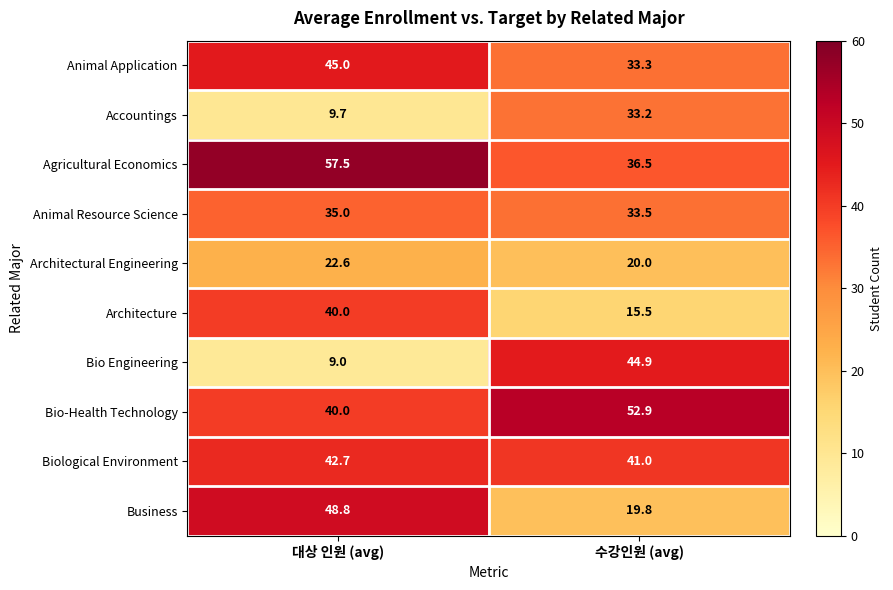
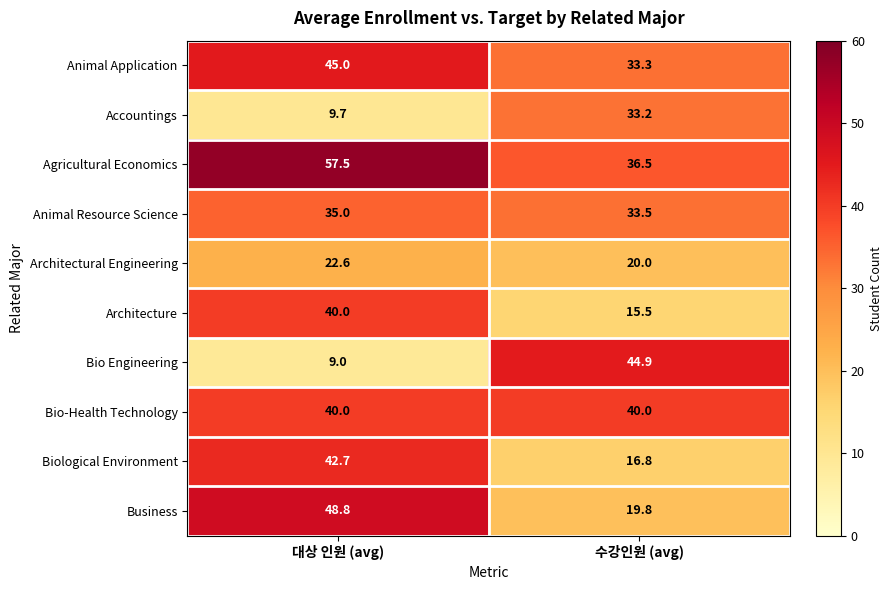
  {
    "Animal Application": {
      "대상 인원 (avg)": 45.0,
      "수강인원 (avg)": 33.3
    },
    "Accountings": {
      "대상 인원 (avg)": 9.7,
      "수강인원 (avg)": 33.2
    },
    "Agricultural Economics": {
      "대상 인원 (avg)": 57.5,
      "수강인원 (avg)": 36.5
    },
    "Animal Resource Science": {
      "대상 인원 (avg)": 35.0,
      "수강인원 (avg)": 33.5
    },
    "Architectural Engineering": {
      "대상 인원 (avg)": 22.6,
      "수강인원 (avg)": 20.0
    },
    "Architecture": {
      "대상 인원 (avg)": 40.0,
      "수강인원 (avg)": 15.5
    },
    "Bio Engineering": {
      "대상 인원 (avg)": 9.0,
      "수강인원 (avg)": 44.9
    },
    "Bio-Health Technology": {
      "대상 인원 (avg)": 40.0,
-     "수강인원 (avg)": 52.9
+     "수강인원 (avg)": 40.0
    },
    "Biological Environment": {
      "대상 인원 (avg)": 42.7,
-     "수강인원 (avg)": 41.0
+     "수강인원 (avg)": 16.8
    },
    "Business": {
      "대상 인원 (avg)": 48.8,
      "수강인원 (avg)": 19.8
    }
  }
